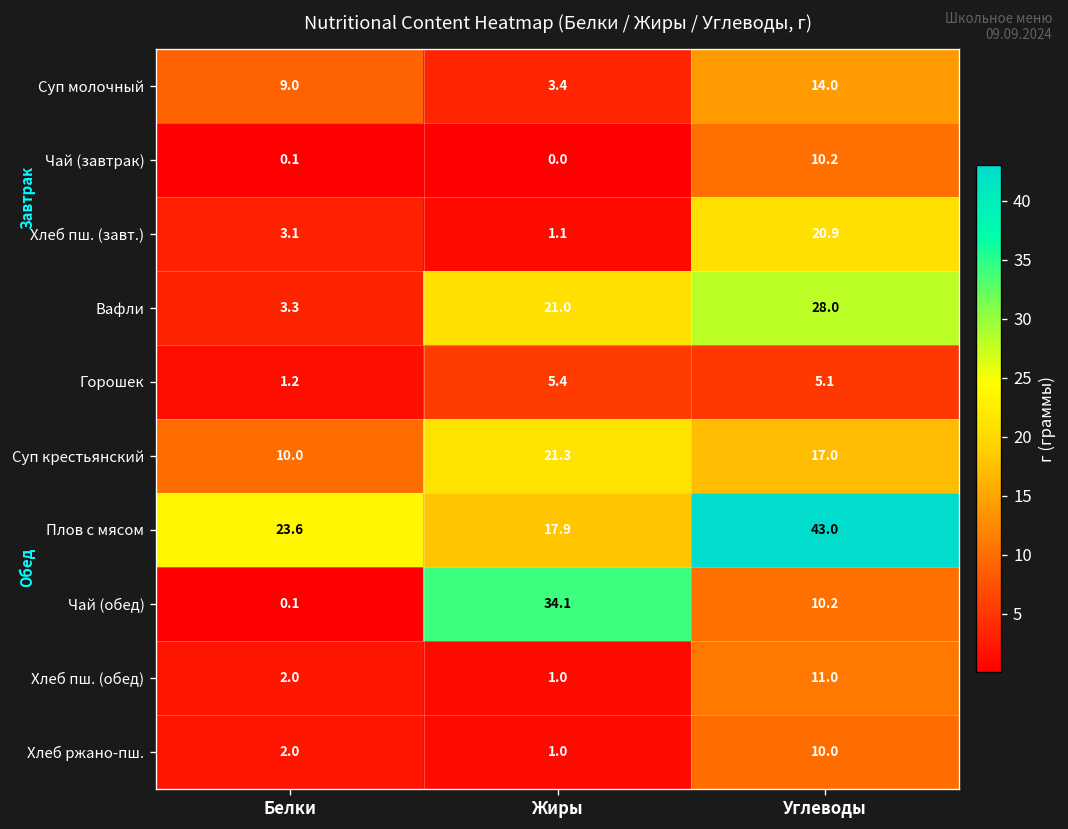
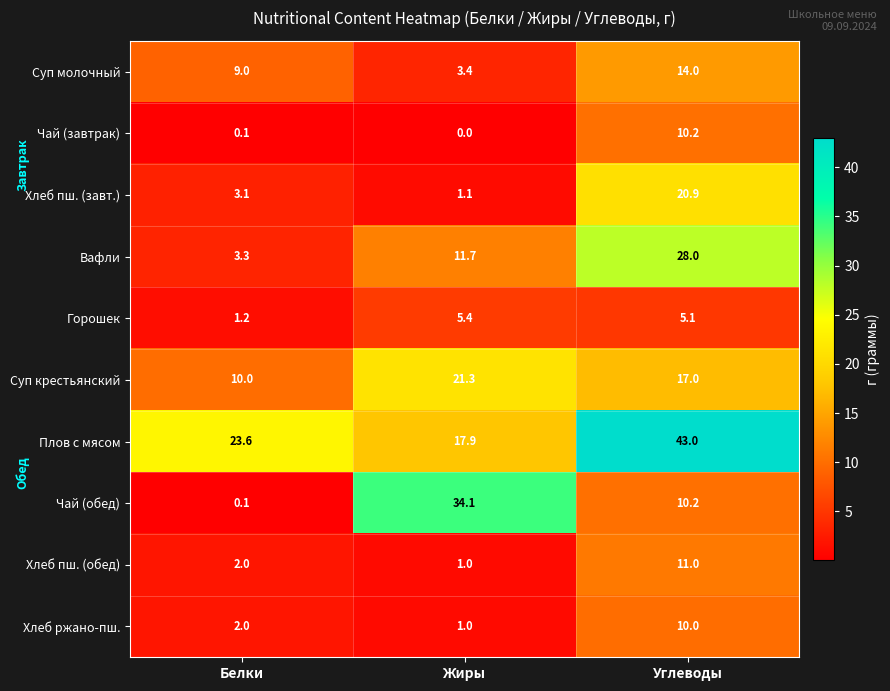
  {
    "Суп молочный": {
      "Белки": 9.0,
      "Жиры": 3.4,
      "Углеводы": 14.0
    },
    "Чай (завтрак)": {
      "Белки": 0.1,
      "Жиры": 0.0,
      "Углеводы": 10.2
    },
    "Хлеб пш. (завт.)": {
      "Белки": 3.1,
      "Жиры": 1.1,
      "Углеводы": 20.9
    },
    "Вафли": {
      "Белки": 3.3,
-     "Жиры": 21.0,
+     "Жиры": 11.7,
      "Углеводы": 28.0
    },
    "Горошек": {
      "Белки": 1.2,
      "Жиры": 5.4,
      "Углеводы": 5.1
    },
    "Суп крестьянский": {
      "Белки": 10.0,
      "Жиры": 21.3,
      "Углеводы": 17.0
    },
    "Плов с мясом": {
      "Белки": 23.6,
      "Жиры": 17.9,
      "Углеводы": 43.0
    },
    "Чай (обед)": {
      "Белки": 0.1,
      "Жиры": 34.1,
      "Углеводы": 10.2
    },
    "Хлеб пш. (обед)": {
      "Белки": 2.0,
      "Жиры": 1.0,
      "Углеводы": 11.0
    },
    "Хлеб ржано-пш.": {
      "Белки": 2.0,
      "Жиры": 1.0,
      "Углеводы": 10.0
    }
  }
